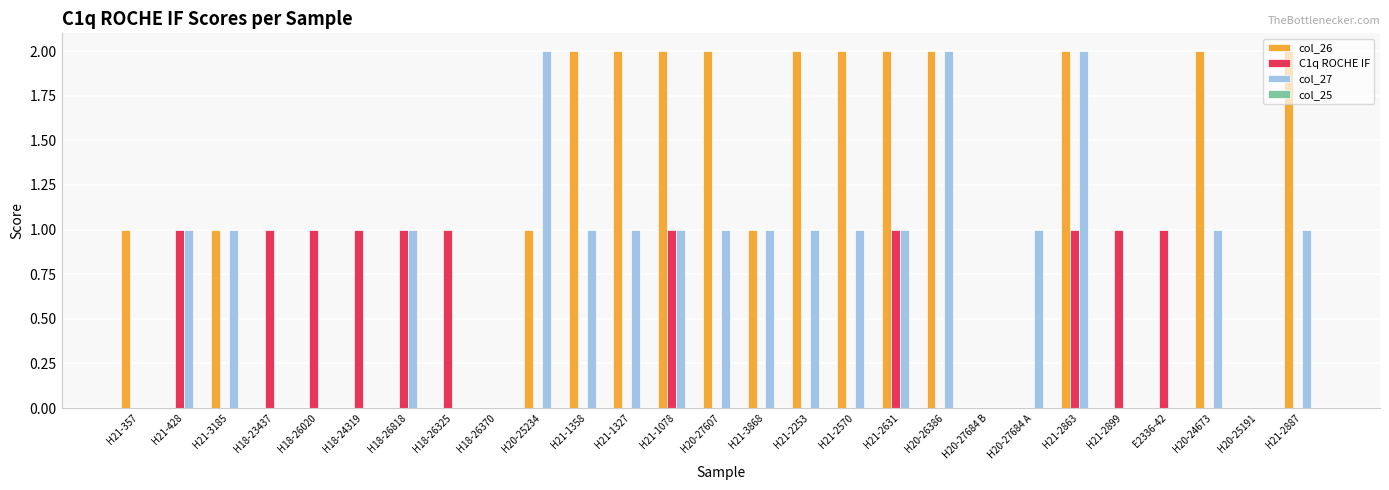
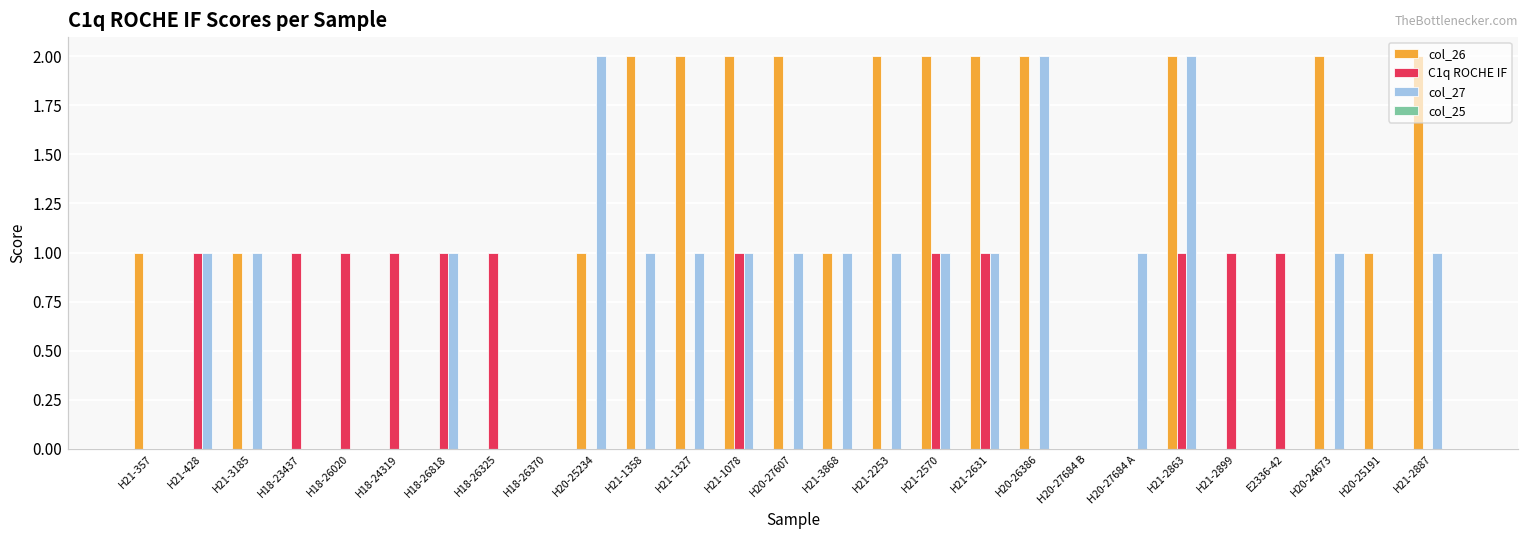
  {
    "col_26": {
      "H21-357": 1,
      "H21-428": 0,
      "H21-3185": 1,
      "H18-23437": 0,
      "H18-26020": 0,
      "H18-24319": 0,
      "H18-26818": 0,
      "H18-26325": 0,
      "H18-26370": 0,
      "H20-25234": 1,
      "H21-1358": 2,
      "H21-1327": 2,
      "H21-1078": 2,
      "H20-27607": 2,
      "H21-3868": 1,
      "H21-2253": 2,
      "H21-2570": 2,
      "H21-2631": 2,
      "H20-26386": 2,
      "H20-27684 B": 0,
      "H20-27684 A": 0,
      "H21-2863": 2,
      "H21-2899": 0,
      "E2336-42": 0,
      "H20-24673": 2,
-     "H20-25191": 0
+     "H20-25191": 1
    },
    "C1q ROCHE IF": {
      "H21-357": 0,
      "H21-428": 1,
      "H21-3185": 0,
      "H18-23437": 1,
      "H18-26020": 1,
      "H18-24319": 1,
      "H18-26818": 1,
      "H18-26325": 1,
      "H18-26370": 0,
      "H20-25234": 0,
      "H21-1358": 0,
      "H21-1327": 0,
      "H21-1078": 1,
      "H20-27607": 0,
      "H21-3868": 0,
      "H21-2253": 0,
-     "H21-2570": 0,
+     "H21-2570": 1,
      "H21-2631": 1,
      "H20-26386": 0,
      "H20-27684 B": 0,
      "H20-27684 A": 0,
      "H21-2863": 1,
      "H21-2899": 1,
      "E2336-42": 1,
      "H20-24673": 0,
      "H20-25191": 0,
      "H21-2887": 0
    },
    "col_27": {
      "H21-357": 0,
      "H21-428": 1,
      "H21-3185": 1,
      "H18-23437": 0,
      "H18-26020": 0,
      "H18-24319": 0,
      "H18-26818": 1,
      "H18-26325": 0,
      "H18-26370": 0,
      "H20-25234": 2,
      "H21-1358": 1,
      "H21-1327": 1,
      "H21-1078": 1,
      "H20-27607": 1,
      "H21-3868": 1,
      "H21-2253": 1,
      "H21-2570": 1,
      "H21-2631": 1,
      "H20-26386": 2,
      "H20-27684 B": 0,
      "H20-27684 A": 1,
      "H21-2863": 2,
      "H21-2899": 0,
      "E2336-42": 0,
      "H20-24673": 1,
      "H20-25191": 0,
      "H21-2887": 1
    },
    "col_25": {
      "H21-357": 0,
      "H21-428": 0,
      "H21-3185": 0,
      "H18-23437": 0,
      "H18-26020": 0,
      "H18-24319": 0,
      "H18-26818": 0,
      "H18-26325": 0,
      "H18-26370": 0,
      "H20-25234": 0,
      "H21-1358": 0,
      "H21-1327": 0,
      "H21-1078": 0,
      "H20-27607": 0,
      "H21-3868": 0,
      "H21-2253": 0,
      "H21-2570": 0,
      "H21-2631": 0,
      "H20-26386": 0,
      "H20-27684 B": 0,
      "H20-27684 A": 0,
      "H21-2863": 0,
      "H21-2899": 0,
      "E2336-42": 0,
      "H20-24673": 0,
      "H20-25191": 0,
      "H21-2887": 0
    }
  }
